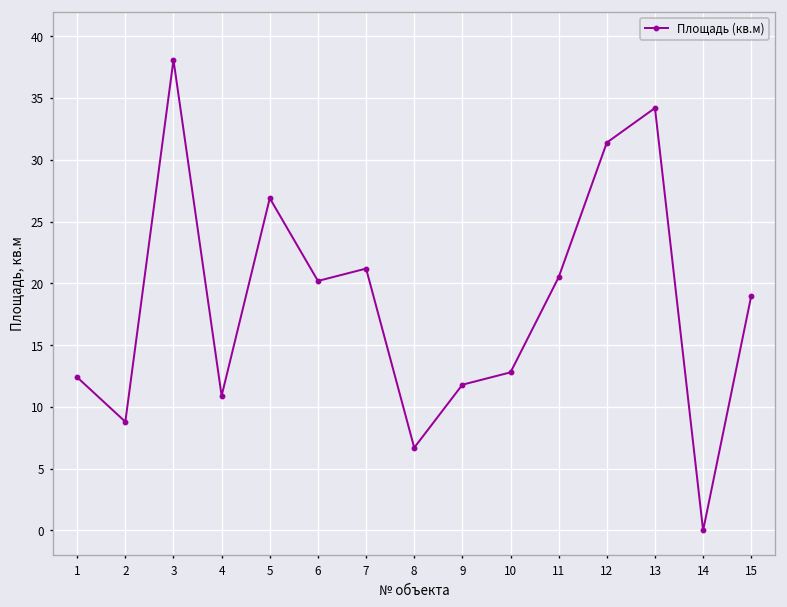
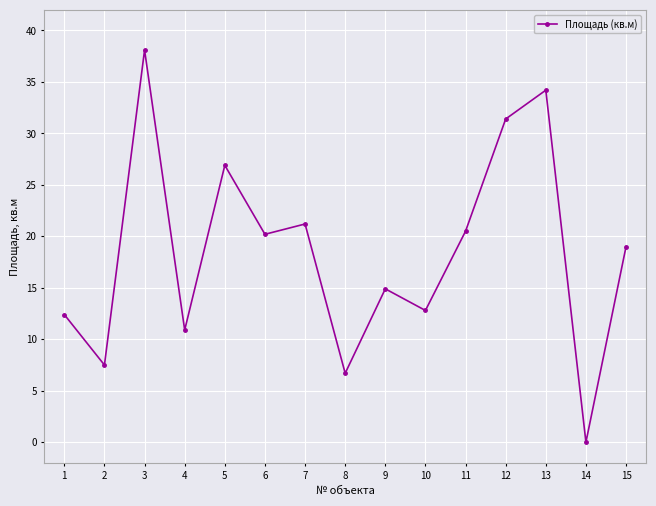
  {
    "1": 12.4,
-   "2": 8.8,
+   "2": 7.5,
    "3": 38.1,
    "4": 10.9,
    "5": 26.9,
    "6": 20.2,
    "7": 21.2,
    "8": 6.7,
-   "9": 11.8,
+   "9": 14.9,
    "10": 12.8,
    "11": 20.5,
    "12": 31.4,
    "13": 34.2,
    "14": 0.0,
    "15": 19.0
  }
